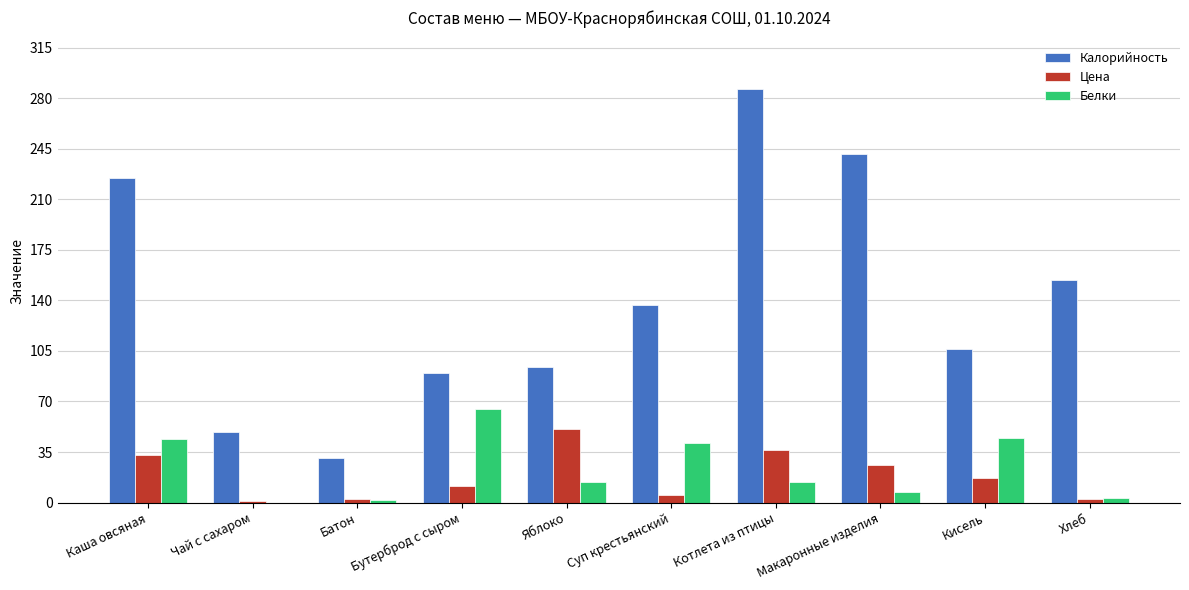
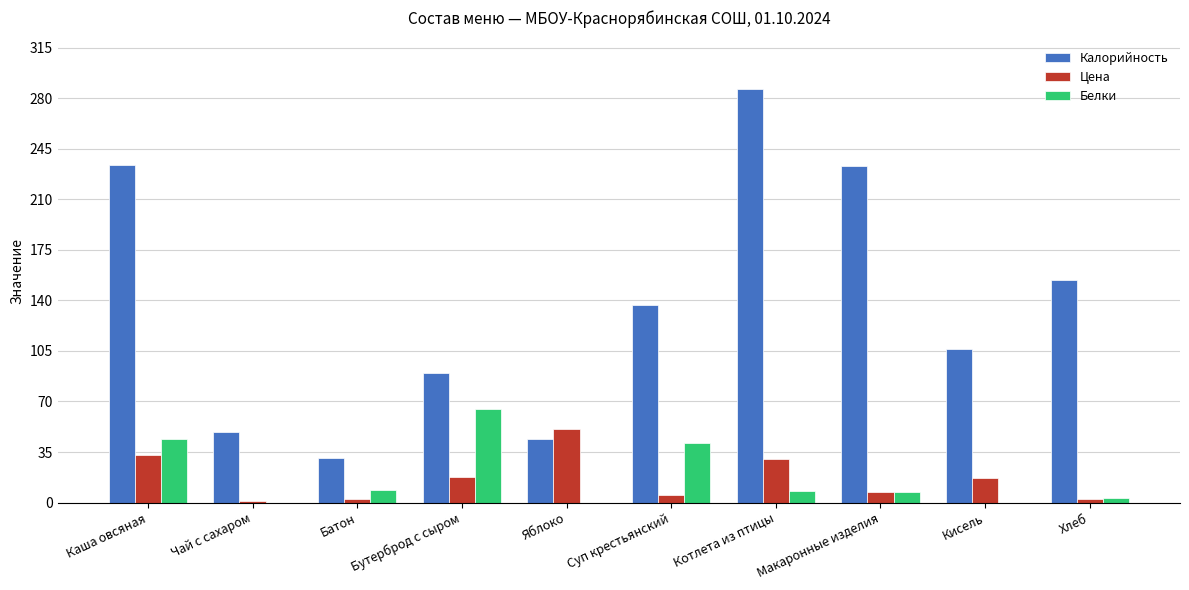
  {
    "Калорийность": {
-     "Каша овсяная": 225,
+     "Каша овсяная": 234,
      "Чай с сахаром": 49,
      "Батон": 31,
      "Бутерброд с сыром": 90,
-     "Яблоко": 94,
+     "Яблоко": 44,
      "Суп крестьянский": 137,
      "Котлета из птицы": 286,
-     "Макаронные изделия": 241,
+     "Макаронные изделия": 233,
      "Кисель": 106,
      "Хлеб": 154
    },
    "Цена": {
      "Каша овсяная": 33,
      "Батон": 2,
-     "Бутерброд с сыром": 11,
+     "Бутерброд с сыром": 17,
      "Яблоко": 51,
      "Суп крестьянский": 5,
-     "Котлета из птицы": 36,
-     "Макаронные изделия": 26,
+     "Котлета из птицы": 30,
+     "Макаронные изделия": 8,
      "Кисель": 17,
      "Хлеб": 3
    },
    "Белки": {
      "Каша овсяная": 44,
      "Чай с сахаром": 0,
-     "Батон": 2,
+     "Батон": 9,
      "Бутерброд с сыром": 65,
-     "Яблоко": 14,
+     "Яблоко": 0,
      "Суп крестьянский": 41,
-     "Котлета из птицы": 14,
+     "Котлета из птицы": 8,
      "Макаронные изделия": 7,
-     "Кисель": 45,
+     "Кисель": 0,
      "Хлеб": 3
    }
  }
